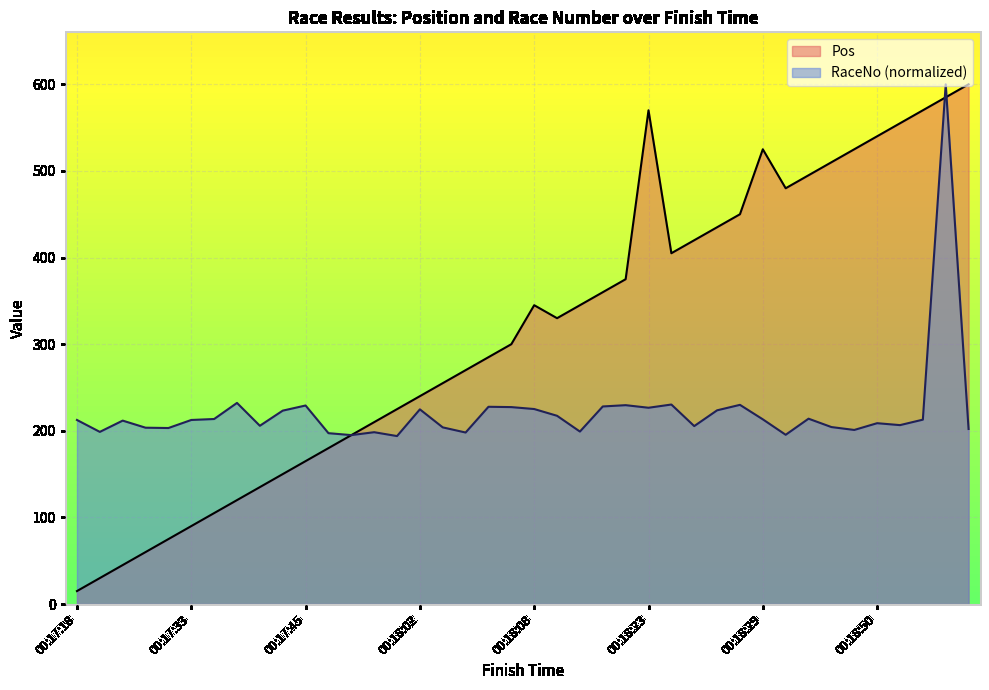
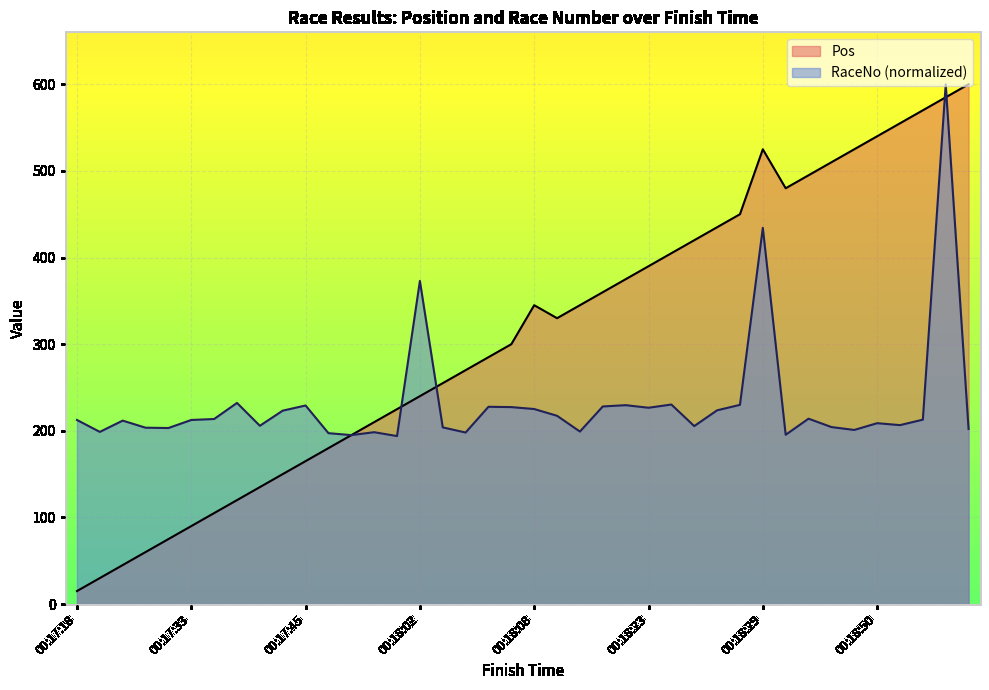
  {
    "Pos": {
      "00:17:18": 20,
      "00:17:33": 90,
      "00:18:02": 240,
      "00:18:08": 350,
-     "00:18:23": 570,
+     "00:18:23": 390,
      "00:18:29": 530,
      "00:18:50": 540
    },
    "RaceNo (normalized)": {
      "00:17:18": 210,
      "00:17:33": 210,
-     "00:18:02": 220,
+     "00:18:02": 370,
      "00:18:08": 230,
      "00:18:23": 230,
-     "00:18:29": 210,
+     "00:18:29": 430,
      "00:18:50": 210
    }
  }
